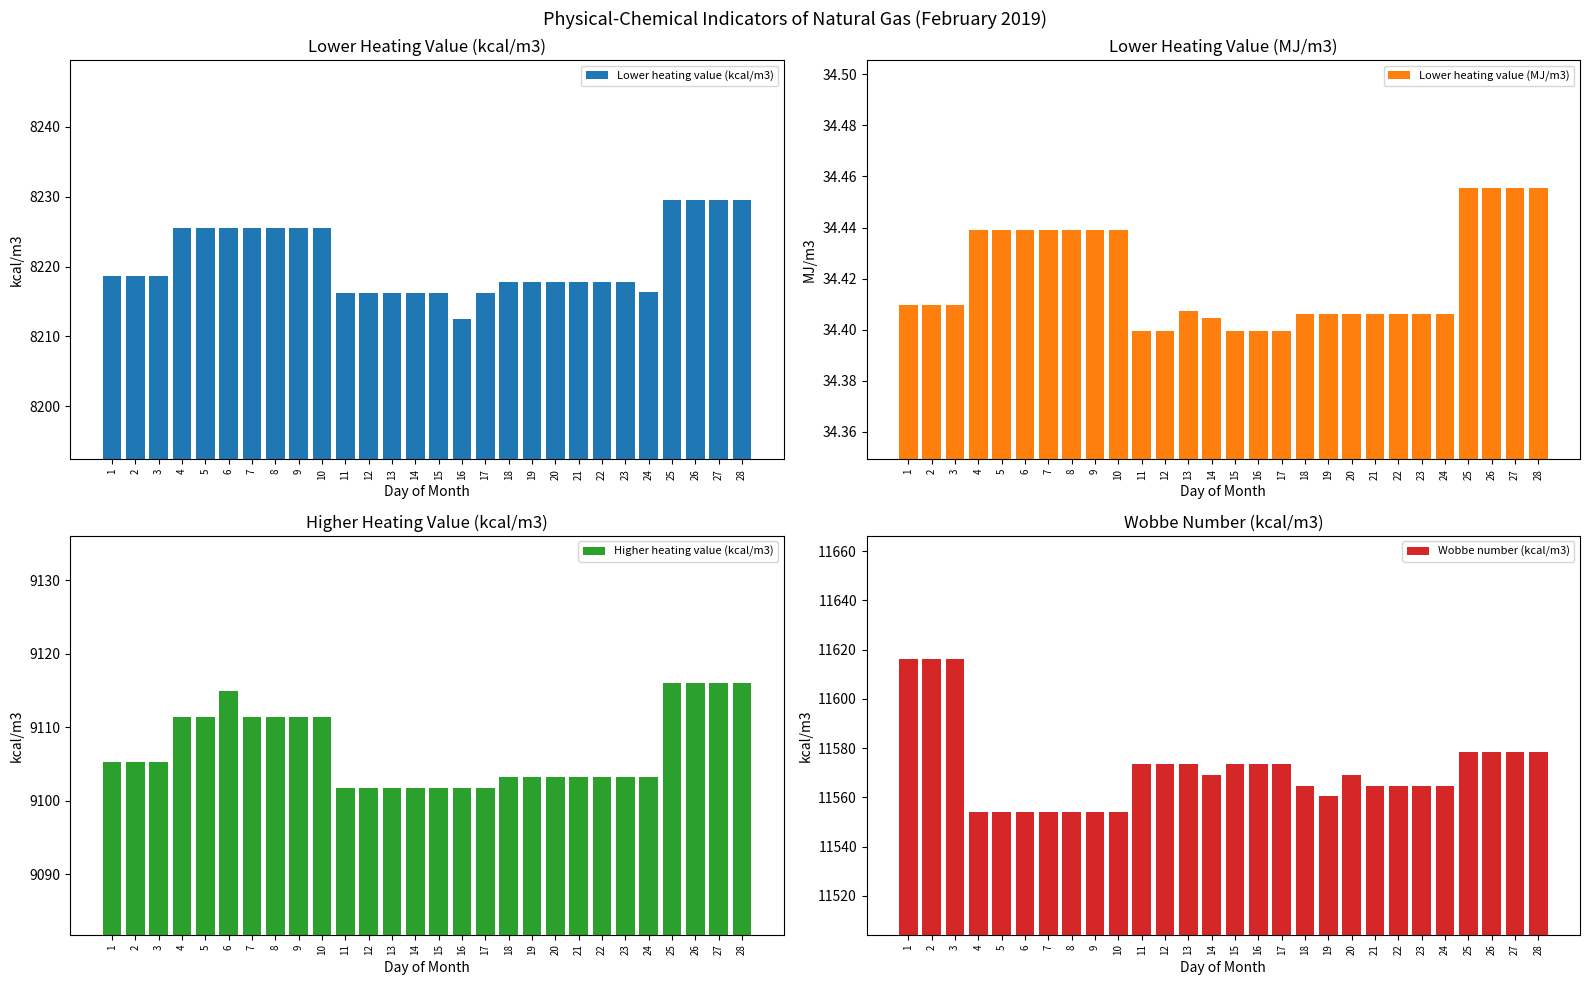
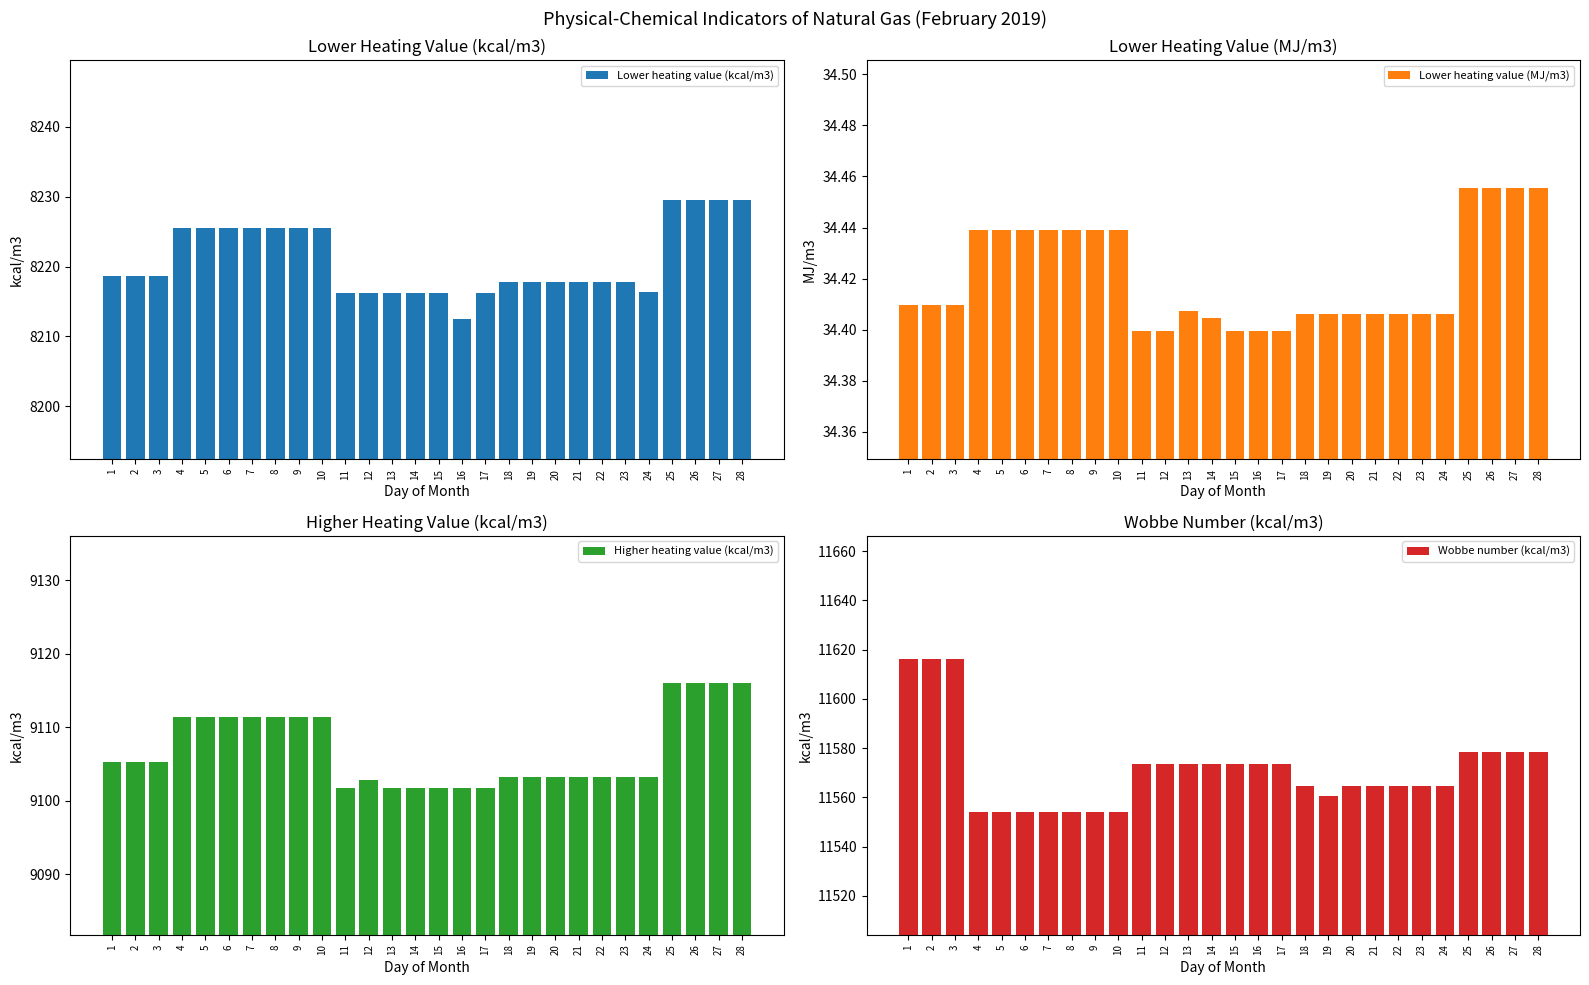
  {
    "Lower Heating Value (kcal/m3)": {
      "1": 8219,
      "2": 8219,
      "3": 8219,
      "4": 8226,
      "5": 8226,
      "6": 8226,
      "7": 8226,
      "8": 8226,
      "9": 8226,
      "10": 8226,
      "11": 8216,
      "12": 8216,
      "13": 8216,
      "14": 8216,
      "15": 8216,
      "16": 8212,
      "17": 8216,
      "18": 8218,
      "19": 8218,
      "20": 8218,
      "21": 8218,
      "22": 8218,
      "23": 8218,
      "24": 8216,
      "25": 8230,
      "26": 8230,
      "27": 8230,
      "28": 8230
    },
    "Lower Heating Value (MJ/m3)": {
      "1": 34.410,
      "2": 34.410,
      "3": 34.410,
      "4": 34.439,
      "5": 34.439,
      "6": 34.439,
      "7": 34.439,
      "8": 34.439,
      "9": 34.439,
      "10": 34.439,
      "11": 34.399,
      "12": 34.399,
      "13": 34.408,
      "14": 34.405,
      "15": 34.399,
      "16": 34.399,
      "17": 34.399,
      "18": 34.406,
      "19": 34.406,
      "20": 34.406,
      "21": 34.406,
      "22": 34.406,
      "23": 34.406,
      "24": 34.406,
      "25": 34.456,
      "26": 34.456,
      "27": 34.456,
      "28": 34.456
    },
    "Higher Heating Value (kcal/m3)": {
      "1": 9105,
      "2": 9105,
      "3": 9105,
      "4": 9111,
      "5": 9111,
-     "6": 9115,
+     "6": 9111,
      "7": 9111,
      "8": 9111,
      "9": 9111,
      "10": 9111,
      "11": 9102,
-     "12": 9102,
+     "12": 9103,
      "13": 9102,
      "14": 9102,
      "15": 9102,
      "16": 9102,
      "17": 9102,
      "18": 9103,
      "19": 9103,
      "20": 9103,
      "21": 9103,
      "22": 9103,
      "23": 9103,
      "24": 9103,
      "25": 9116,
      "26": 9116,
      "27": 9116,
      "28": 9116
    },
    "Wobbe Number (kcal/m3)": {
      "1": 11616,
      "2": 11616,
      "3": 11616,
      "4": 11554,
      "5": 11554,
      "6": 11554,
      "7": 11554,
      "8": 11554,
      "9": 11554,
      "10": 11554,
      "11": 11573,
      "12": 11573,
      "13": 11573,
-     "14": 11569,
+     "14": 11573,
      "15": 11573,
      "16": 11573,
      "17": 11573,
      "18": 11565,
      "19": 11561,
-     "20": 11569,
+     "20": 11565,
      "21": 11565,
      "22": 11565,
      "23": 11565,
      "24": 11565,
      "25": 11578,
      "26": 11578,
      "27": 11578,
      "28": 11578
    }
  }
